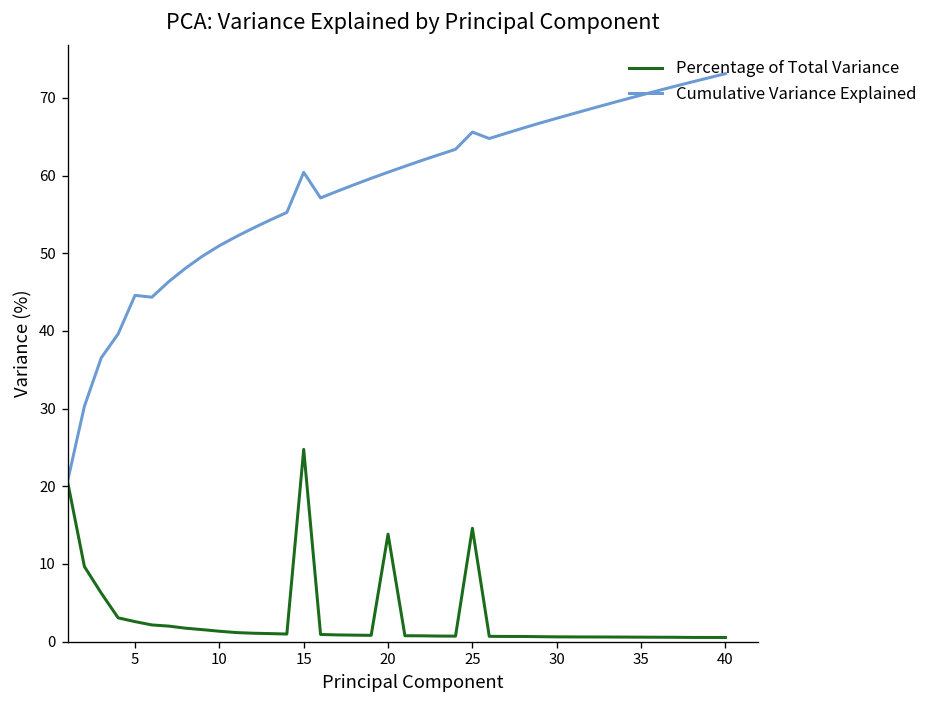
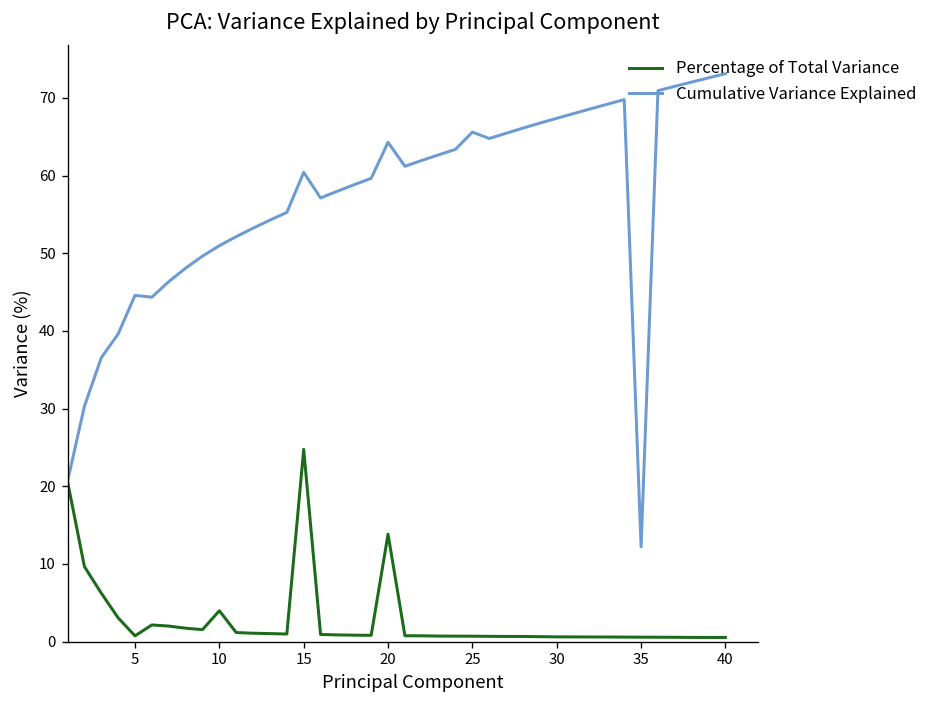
  {
    "Percentage of Total Variance": {
-     "5": 3,
-     "10": 1,
+     "5": 1,
+     "10": 4,
      "15": 25,
      "20": 14,
-     "25": 15,
+     "25": 1,
      "30": 1,
      "35": 1,
      "40": 1
    },
    "Cumulative Variance Explained": {
      "5": 45,
      "10": 51,
      "15": 60,
-     "20": 60,
+     "20": 64,
      "25": 66,
      "30": 67,
-     "35": 70,
+     "35": 12,
      "40": 73
    }
  }
